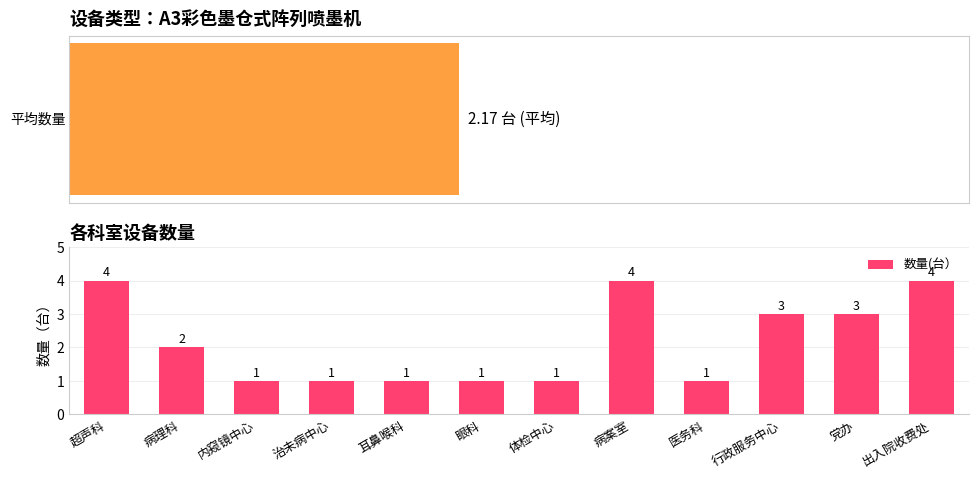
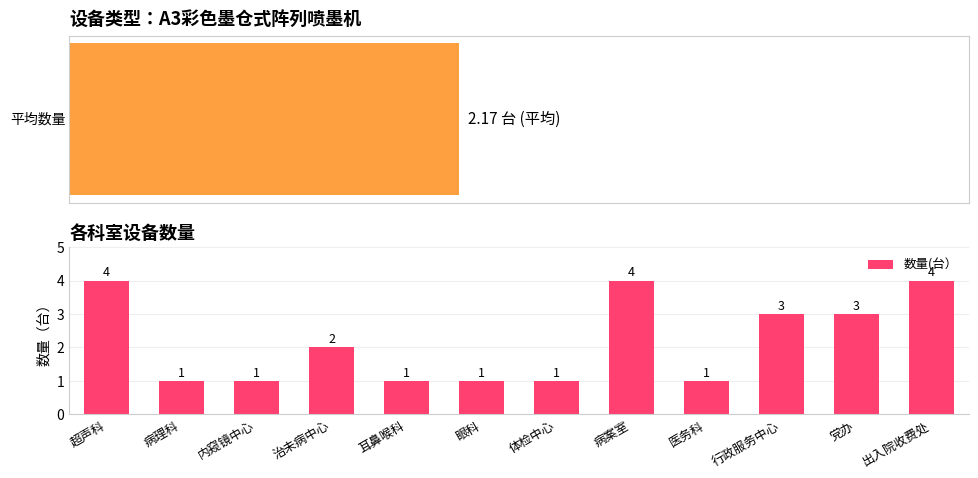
  {
    "各科室设备数量": {
      "超声科": 4,
-     "病理科": 2,
+     "病理科": 1,
      "内窥镜中心": 1,
-     "治未病中心": 1,
+     "治未病中心": 2,
      "耳鼻喉科": 1,
      "眼科": 1,
      "体检中心": 1,
      "病案室": 4,
      "医务科": 1,
      "行政服务中心": 3,
      "党办": 3,
      "出入院收费处": 4
    }
  }
